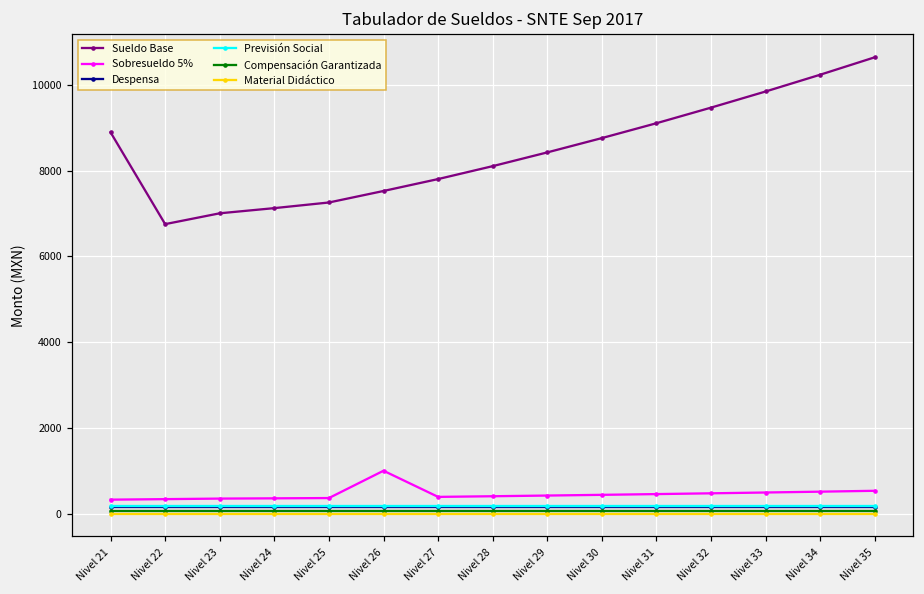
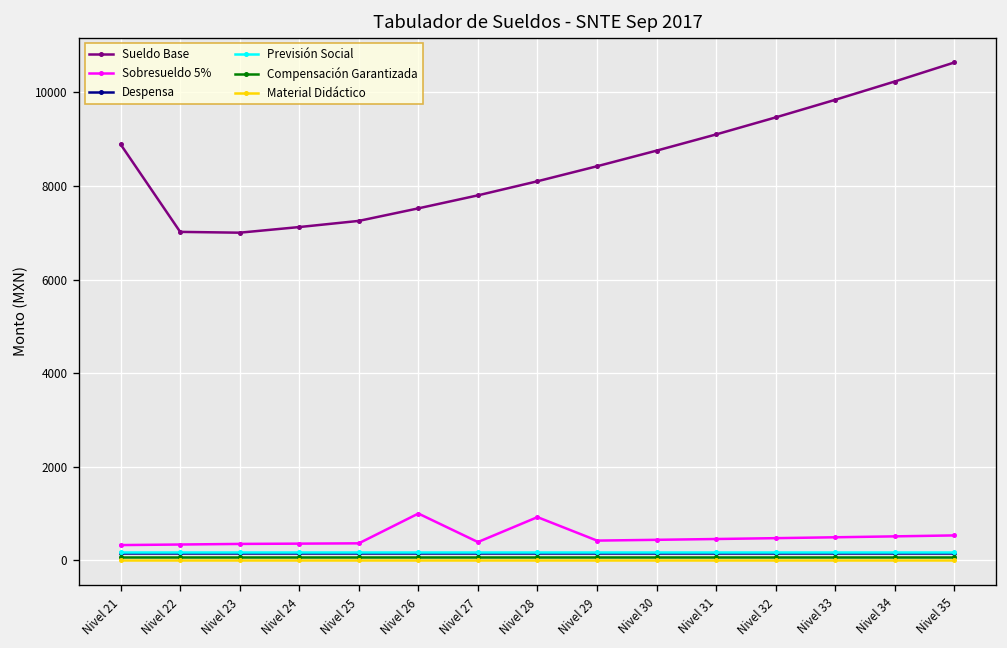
  {
    "Sueldo Base": {
      "Nivel 21": 8900,
-     "Nivel 22": 6800,
+     "Nivel 22": 7000,
      "Nivel 23": 7000,
      "Nivel 24": 7100,
      "Nivel 25": 7300,
      "Nivel 26": 7500,
      "Nivel 27": 7800,
      "Nivel 28": 8100,
      "Nivel 29": 8400,
      "Nivel 30": 8800,
      "Nivel 31": 9100,
      "Nivel 32": 9500,
      "Nivel 33": 9800,
      "Nivel 34": 10200,
      "Nivel 35": 10600
    },
    "Sobresueldo 5%": {
      "Nivel 21": 300,
      "Nivel 22": 300,
      "Nivel 23": 400,
      "Nivel 24": 400,
      "Nivel 25": 400,
      "Nivel 26": 1000,
      "Nivel 27": 400,
-     "Nivel 28": 400,
+     "Nivel 28": 900,
      "Nivel 29": 400,
      "Nivel 30": 400,
      "Nivel 31": 500,
      "Nivel 32": 500,
      "Nivel 33": 500,
      "Nivel 34": 500,
      "Nivel 35": 500
    }
  }
